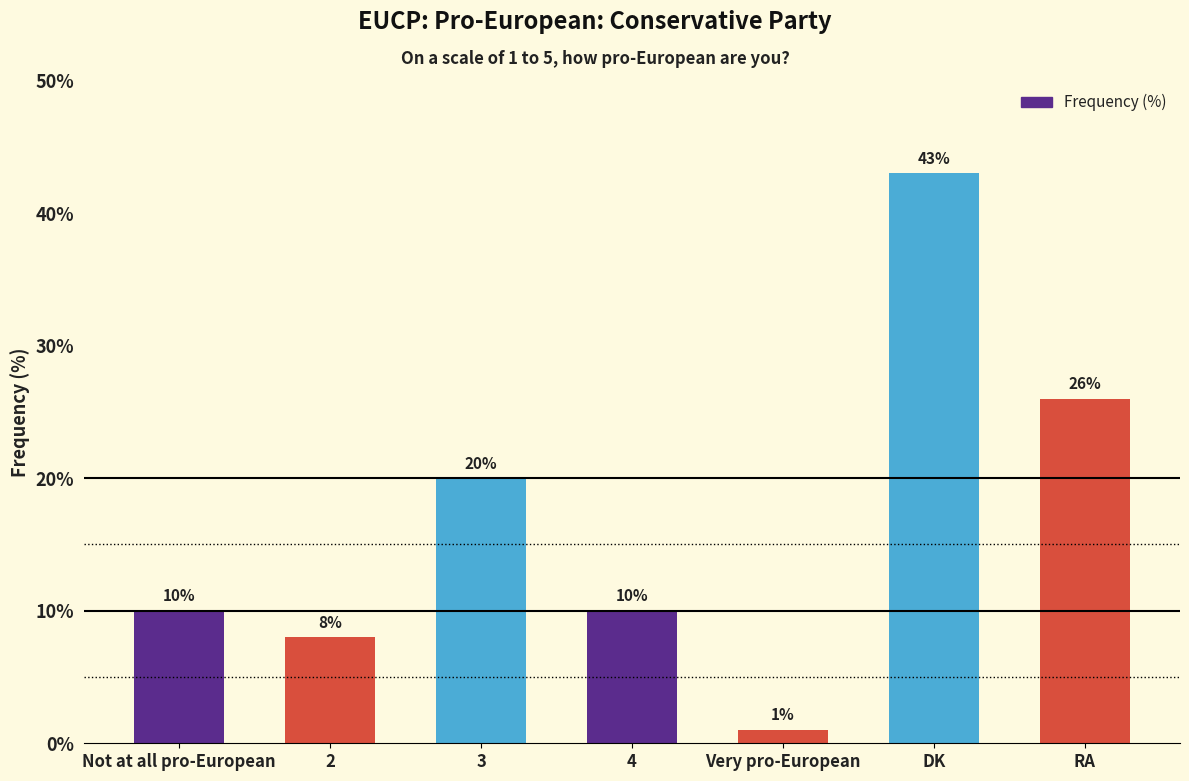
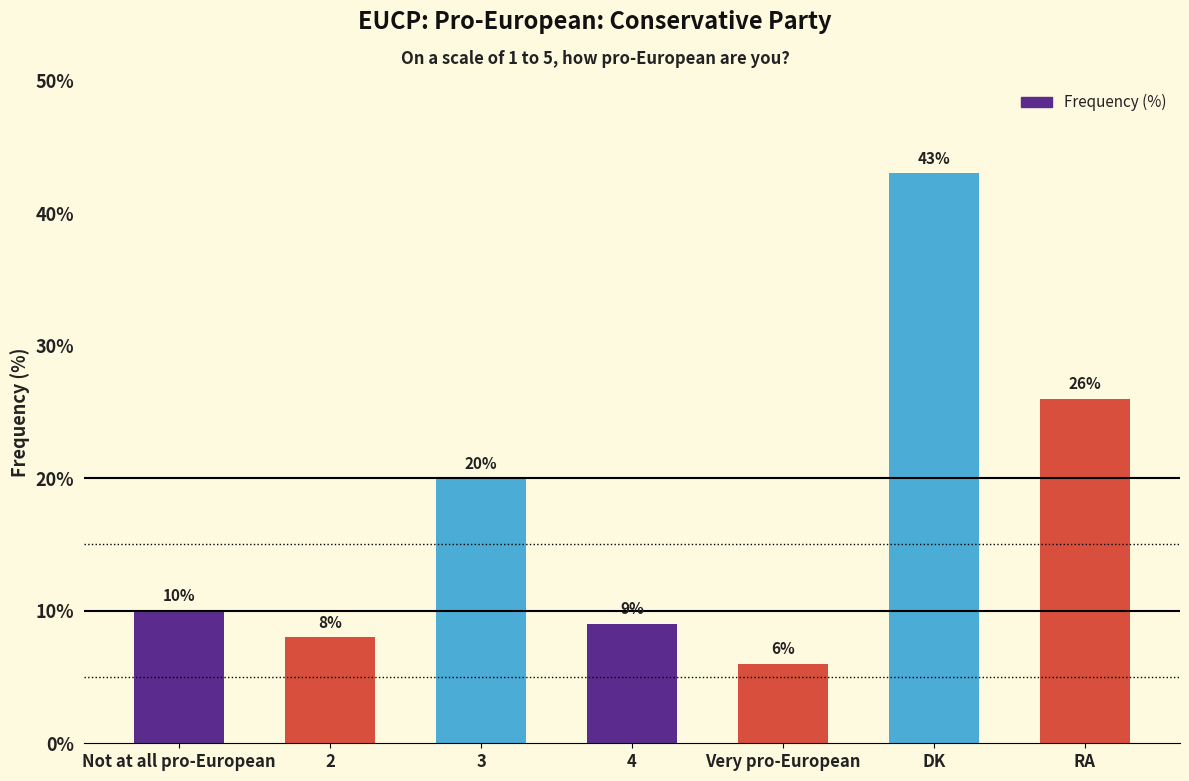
  {
    "Not at all pro-European": "10%",
    "2": "8%",
    "3": "20%",
-   "4": "10%",
-   "Very pro-European": "1%",
+   "4": "9%",
+   "Very pro-European": "6%",
    "DK": "43%",
    "RA": "26%"
  }
